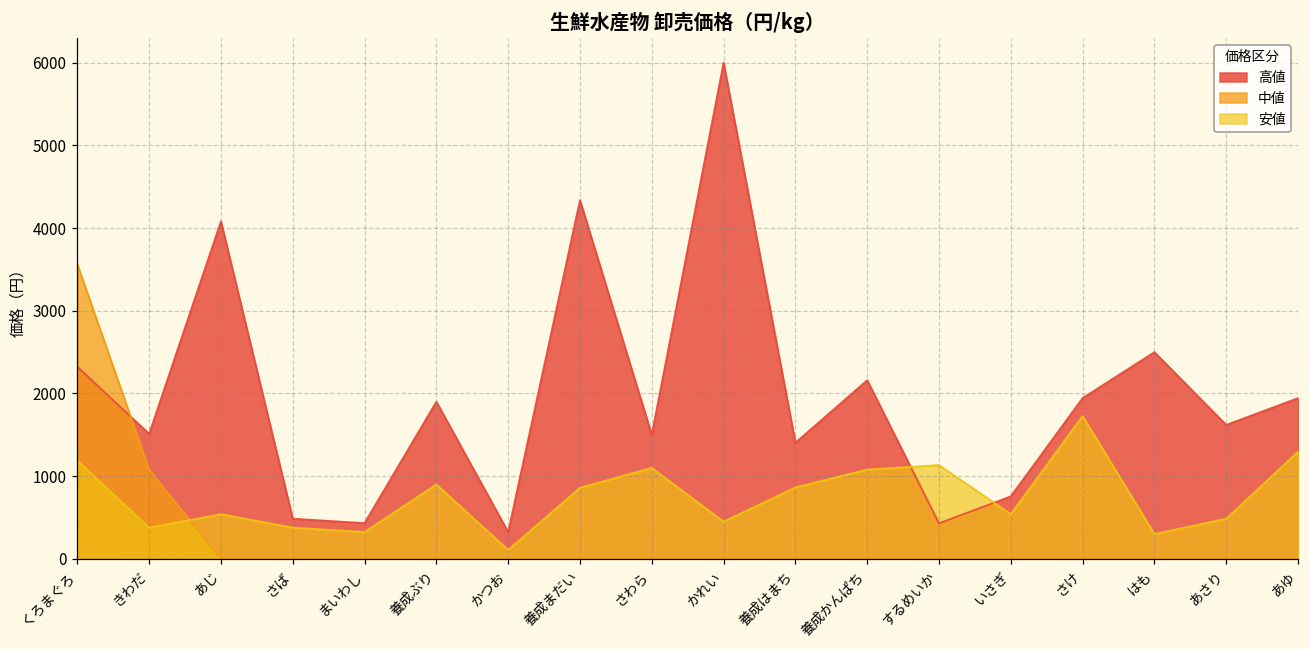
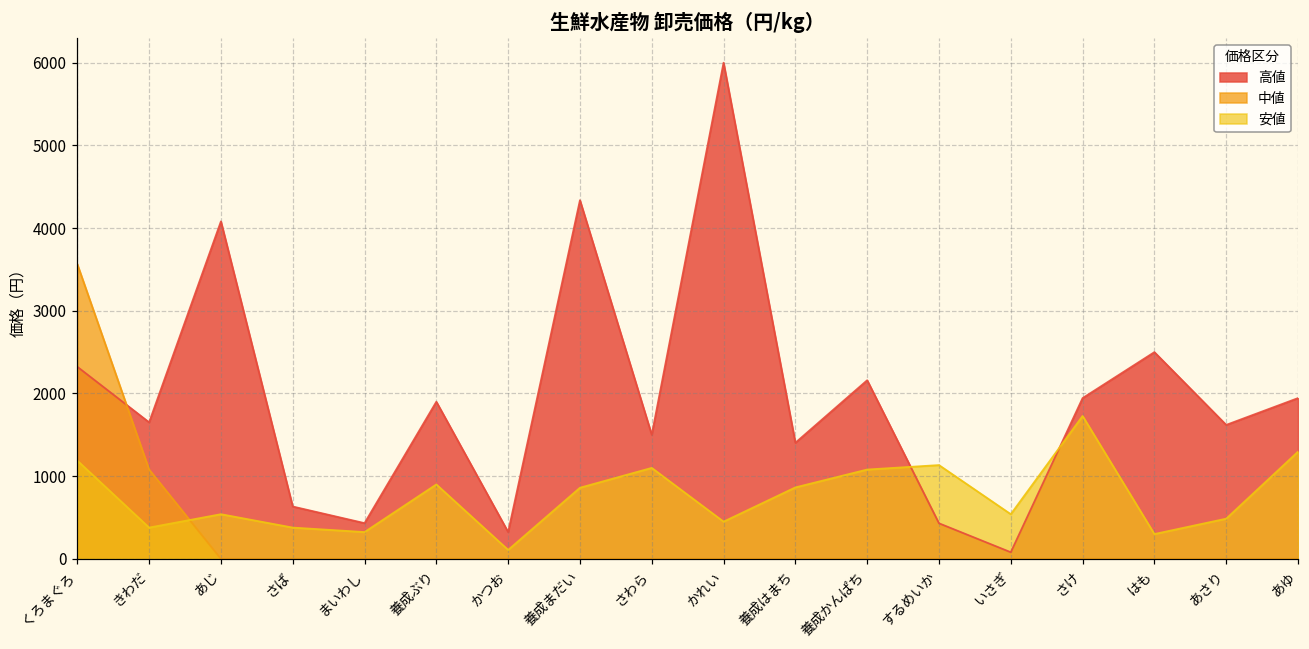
  {
    "高値": {
      "くろまぐろ": 2300,
-     "きわだ": 1500,
+     "きわだ": 1700,
      "あじ": 4100,
-     "さば": 500,
+     "さば": 600,
      "まいわし": 400,
      "養成ぶり": 1900,
      "かつお": 300,
      "養成まだい": 4300,
      "さわら": 1500,
      "かれい": 6000,
      "養成はまち": 1400,
      "養成かんぱち": 2200,
      "するめいか": 400,
-     "いさぎ": 800,
+     "いさぎ": 100,
      "さけ": 1900,
      "はも": 2500,
      "あさり": 1600,
      "あゆ": 1900
    }
  }
